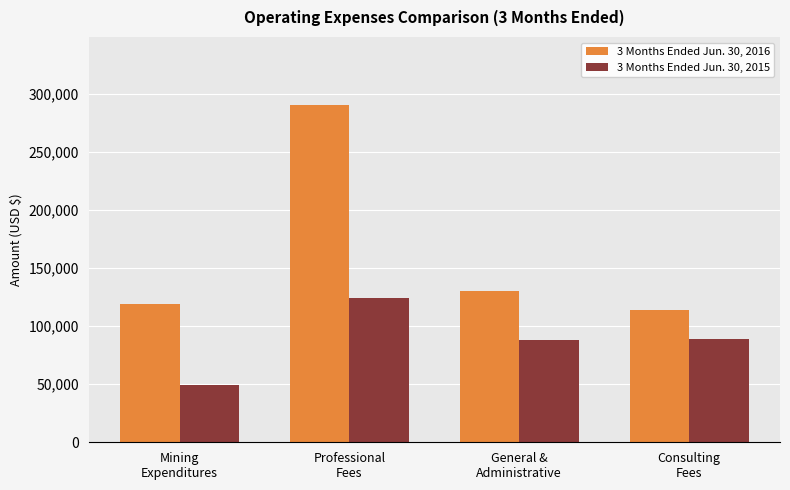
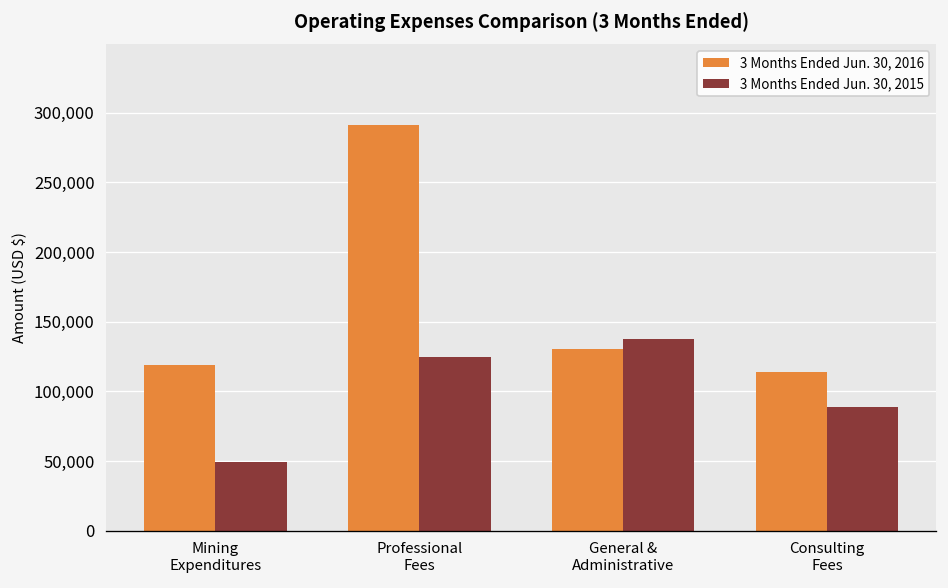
  {
    "3 Months Ended Jun. 30, 2016": {
      "Mining Expenditures": "119,000",
      "Professional Fees": "291,000",
      "General & Administrative": "131,000",
      "Consulting Fees": "114,000"
    },
    "3 Months Ended Jun. 30, 2015": {
      "Mining Expenditures": "49,000",
      "Professional Fees": "125,000",
-     "General & Administrative": "89,000",
+     "General & Administrative": "138,000",
      "Consulting Fees": "89,000"
    }
  }
